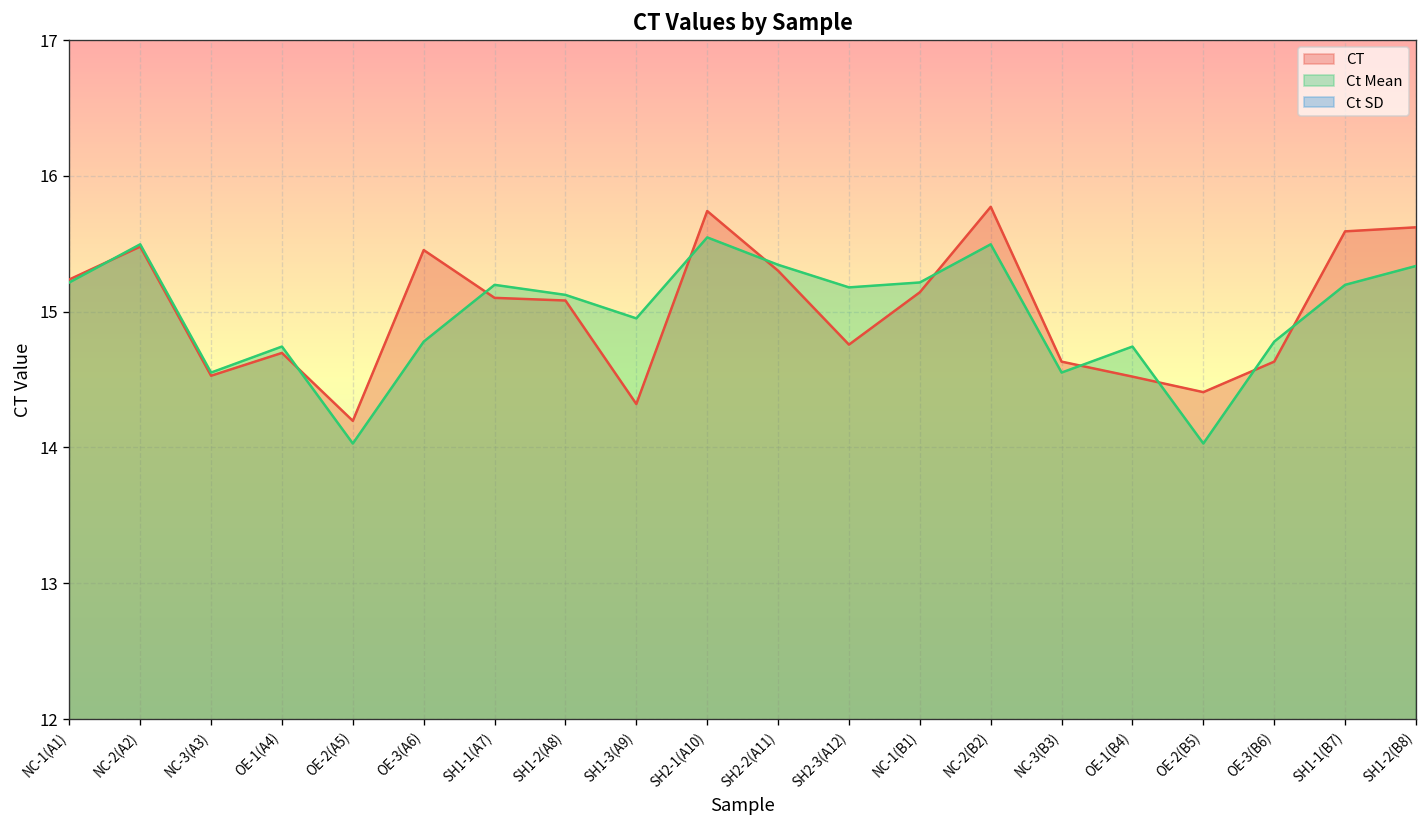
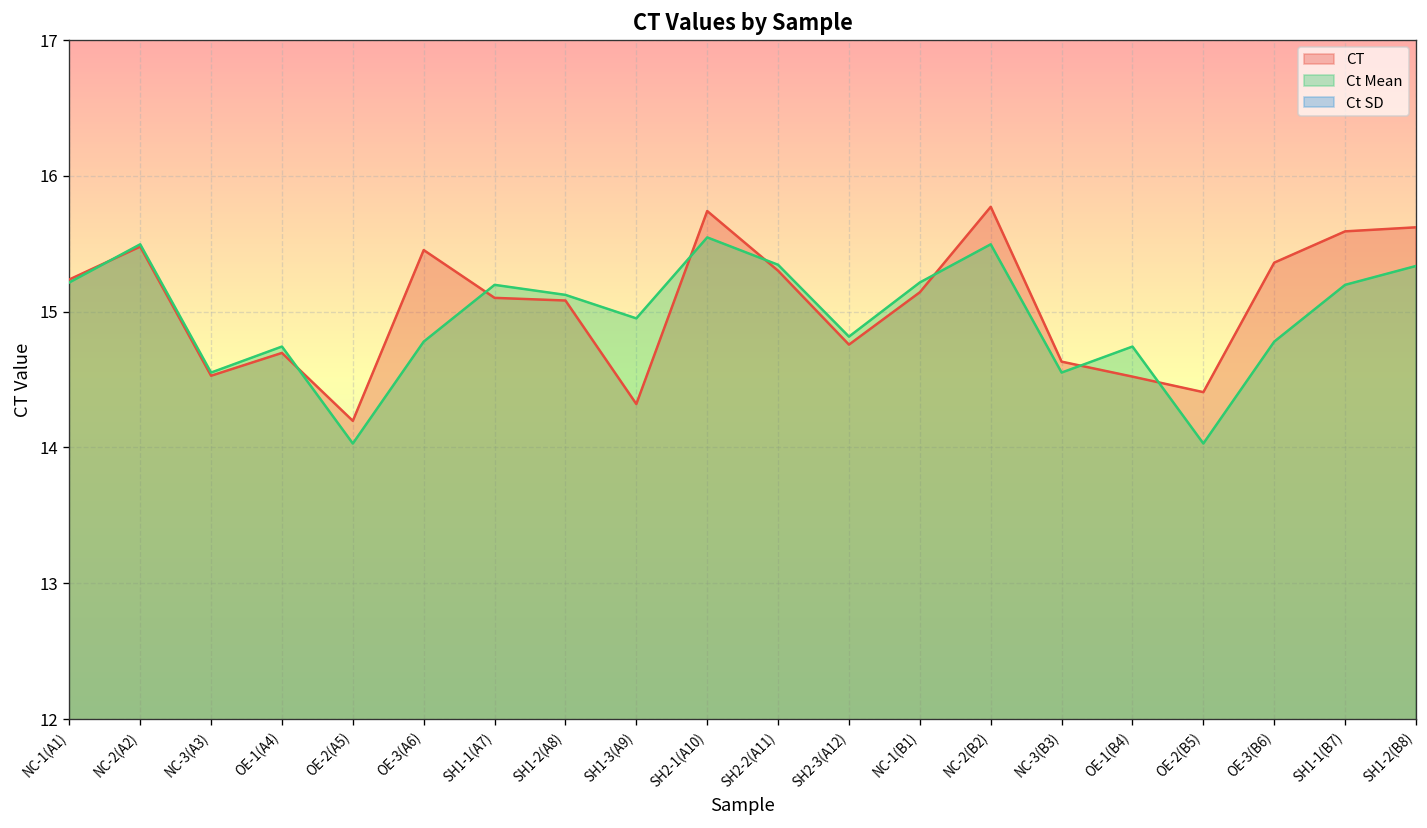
  {
    "CT": {
      "NC-3(A3)": 14.53,
      "OE-1(A4)": 14.70,
      "OE-2(A5)": 14.20,
      "OE-3(A6)": 15.45,
      "SH1-1(A7)": 15.10,
      "SH1-2(A8)": 15.08,
      "SH1-3(A9)": 14.32,
      "SH2-1(A10)": 15.74,
      "SH2-2(A11)": 15.30,
      "SH2-3(A12)": 14.76,
      "NC-1(B1)": 15.14,
      "NC-2(B2)": 15.77,
      "NC-3(B3)": 14.63,
      "OE-1(B4)": 14.52,
      "OE-2(B5)": 14.41,
-     "OE-3(B6)": 14.63,
+     "OE-3(B6)": 15.36,
      "SH1-1(B7)": 15.59,
      "SH1-2(B8)": 15.62
    },
    "Ct Mean": {
      "NC-3(A3)": 14.55,
      "OE-1(A4)": 14.74,
      "OE-2(A5)": 14.03,
      "OE-3(A6)": 14.78,
      "SH1-1(A7)": 15.20,
      "SH1-2(A8)": 15.12,
      "SH1-3(A9)": 14.95,
      "SH2-1(A10)": 15.55,
      "SH2-2(A11)": 15.34,
-     "SH2-3(A12)": 15.18,
+     "SH2-3(A12)": 14.82,
      "NC-1(B1)": 15.21,
      "NC-2(B2)": 15.50,
      "NC-3(B3)": 14.55,
      "OE-1(B4)": 14.74,
      "OE-2(B5)": 14.03,
      "OE-3(B6)": 14.78,
      "SH1-1(B7)": 15.20,
      "SH1-2(B8)": 15.34
    }
  }
